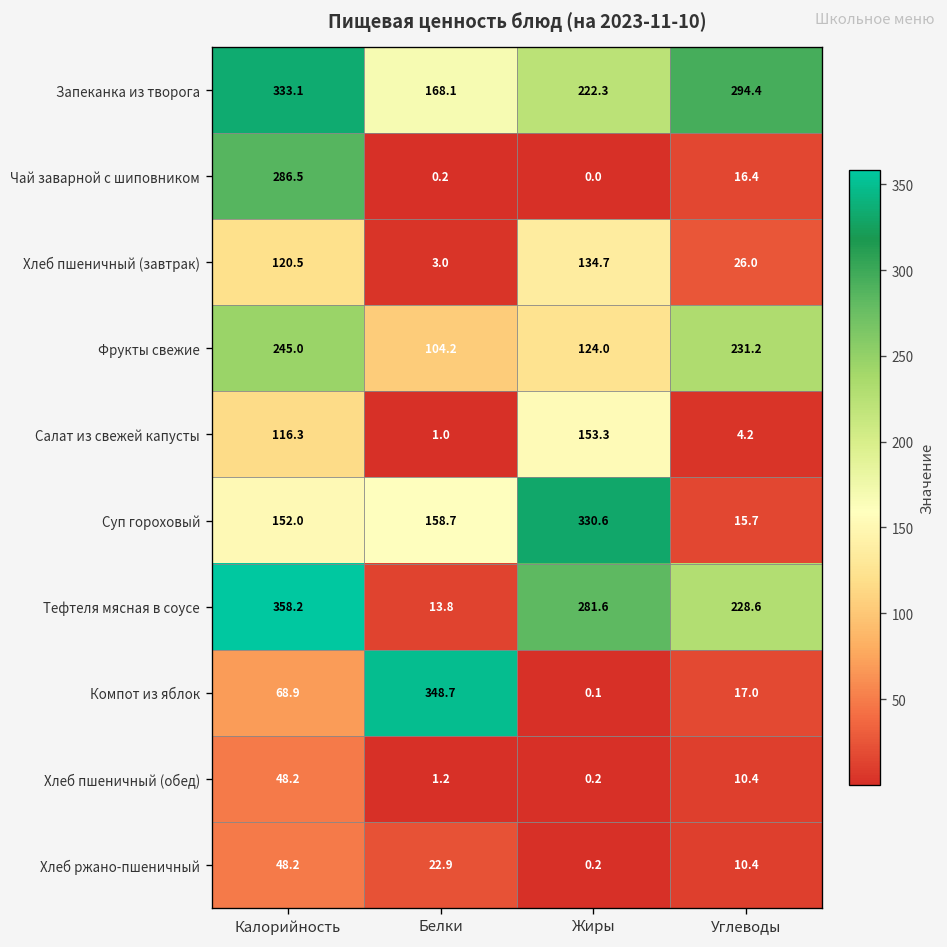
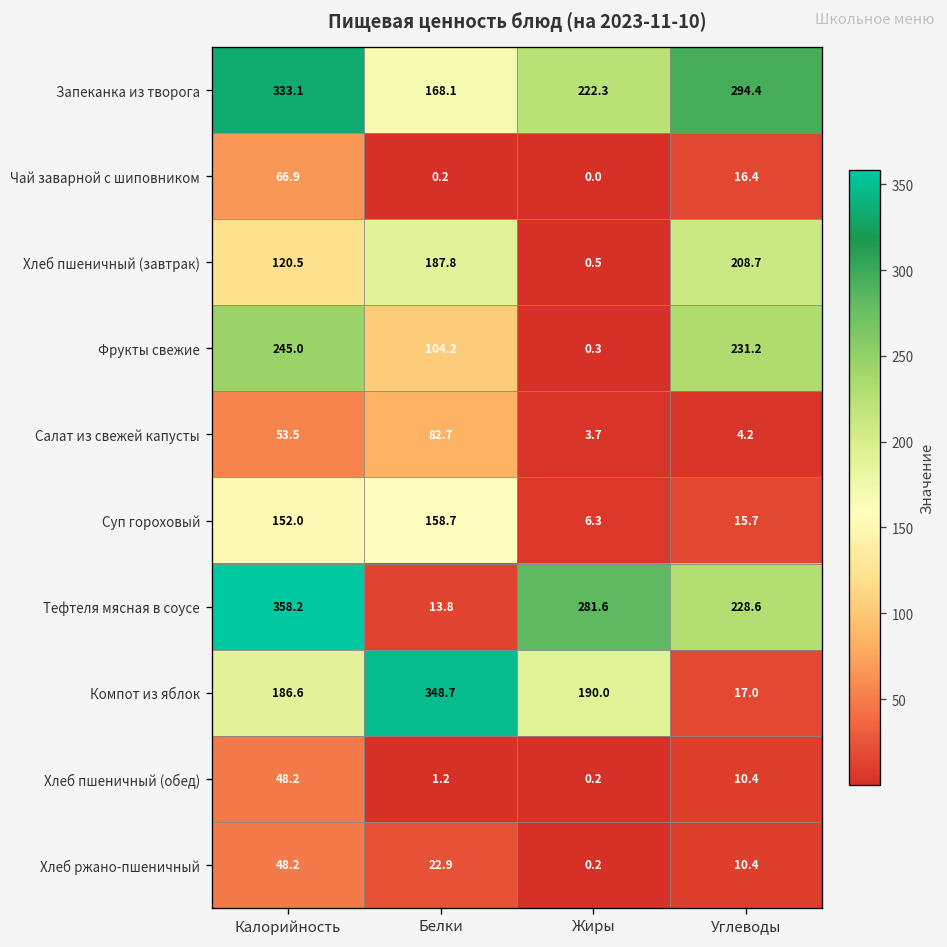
  {
    "Запеканка из творога": {
      "Калорийность": 333.1,
      "Белки": 168.1,
      "Жиры": 222.3,
      "Углеводы": 294.4
    },
    "Чай заварной с шиповником": {
-     "Калорийность": 286.5,
+     "Калорийность": 66.9,
      "Белки": 0.2,
      "Жиры": 0.0,
      "Углеводы": 16.4
    },
    "Хлеб пшеничный (завтрак)": {
      "Калорийность": 120.5,
-     "Белки": 3.0,
-     "Жиры": 134.7,
-     "Углеводы": 26.0
+     "Белки": 187.8,
+     "Жиры": 0.5,
+     "Углеводы": 208.7
    },
    "Фрукты свежие": {
      "Калорийность": 245.0,
      "Белки": 104.2,
-     "Жиры": 124.0,
+     "Жиры": 0.3,
      "Углеводы": 231.2
    },
    "Салат из свежей капусты": {
-     "Калорийность": 116.3,
-     "Белки": 1.0,
-     "Жиры": 153.3,
+     "Калорийность": 53.5,
+     "Белки": 82.7,
+     "Жиры": 3.7,
      "Углеводы": 4.2
    },
    "Суп гороховый": {
      "Калорийность": 152.0,
      "Белки": 158.7,
-     "Жиры": 330.6,
+     "Жиры": 6.3,
      "Углеводы": 15.7
    },
    "Тефтеля мясная в соусе": {
      "Калорийность": 358.2,
      "Белки": 13.8,
      "Жиры": 281.6,
      "Углеводы": 228.6
    },
    "Компот из яблок": {
-     "Калорийность": 68.9,
+     "Калорийность": 186.6,
      "Белки": 348.7,
-     "Жиры": 0.1,
+     "Жиры": 190.0,
      "Углеводы": 17.0
    },
    "Хлеб пшеничный (обед)": {
      "Калорийность": 48.2,
      "Белки": 1.2,
      "Жиры": 0.2,
      "Углеводы": 10.4
    },
    "Хлеб ржано-пшеничный": {
      "Калорийность": 48.2,
      "Белки": 22.9,
      "Жиры": 0.2,
      "Углеводы": 10.4
    }
  }
